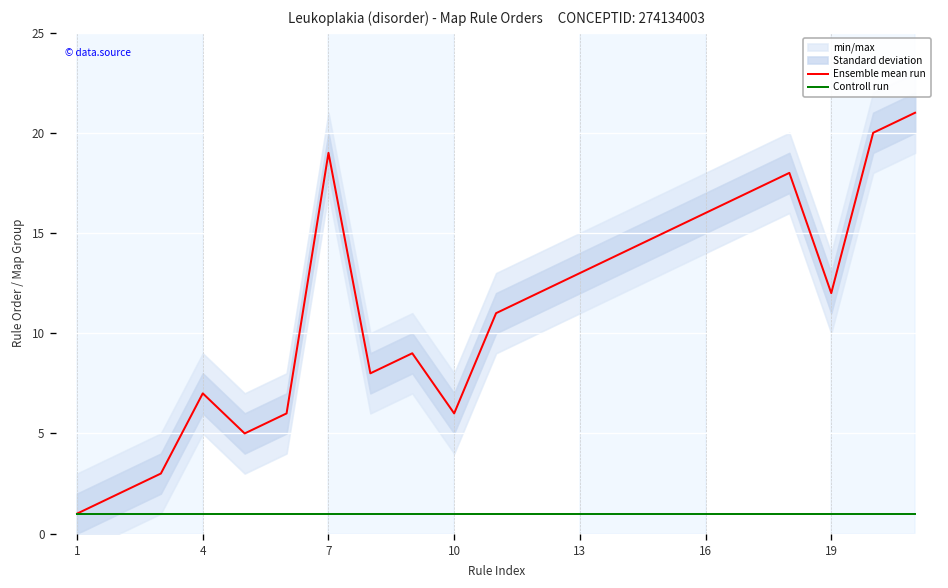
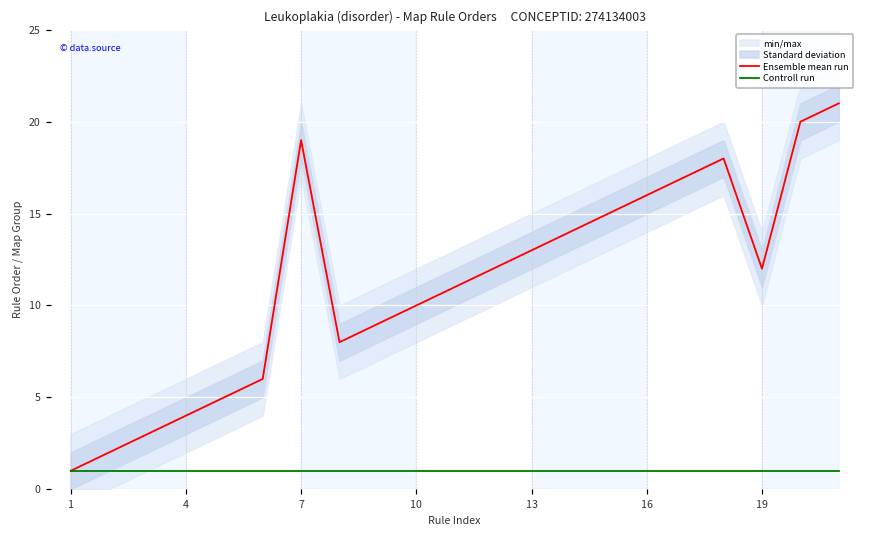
  {
    "Ensemble mean run": {
-     "4": 7,
+     "4": 4,
      "7": 19,
-     "10": 6,
+     "10": 10,
      "13": 13,
      "16": 16,
      "19": 12
    },
    "Controll run": {
      "4": 1,
      "7": 1,
      "10": 1,
      "13": 1,
      "16": 1,
      "19": 1
    }
  }
